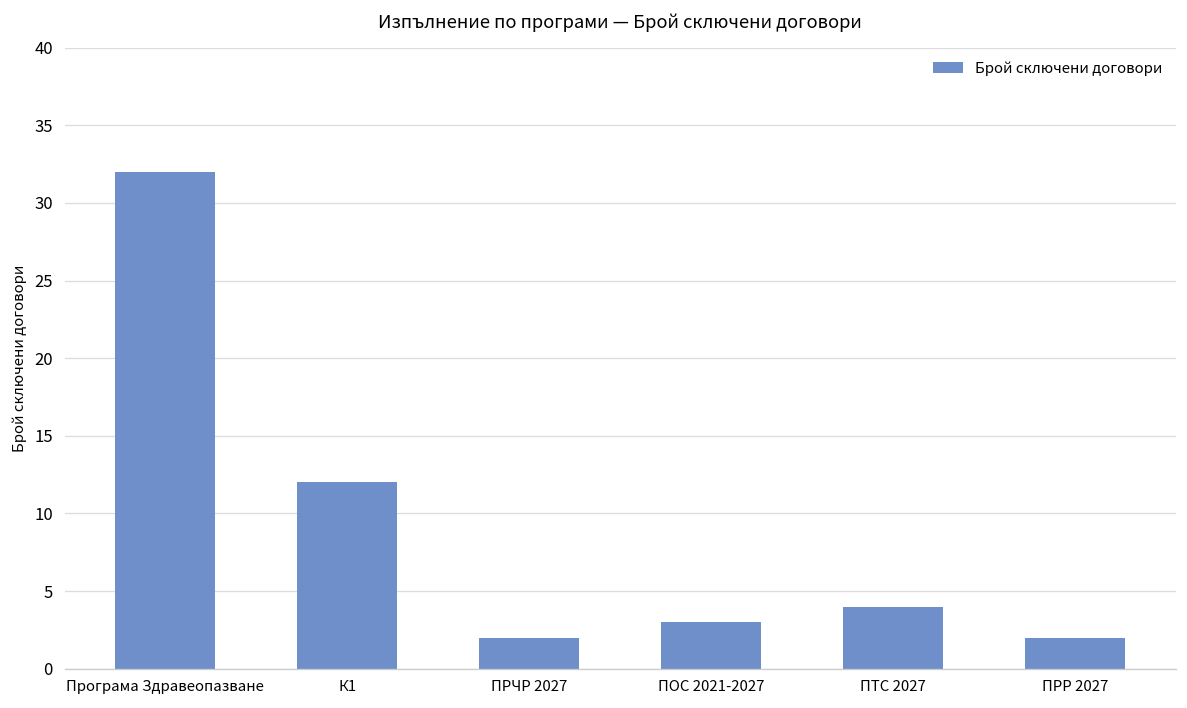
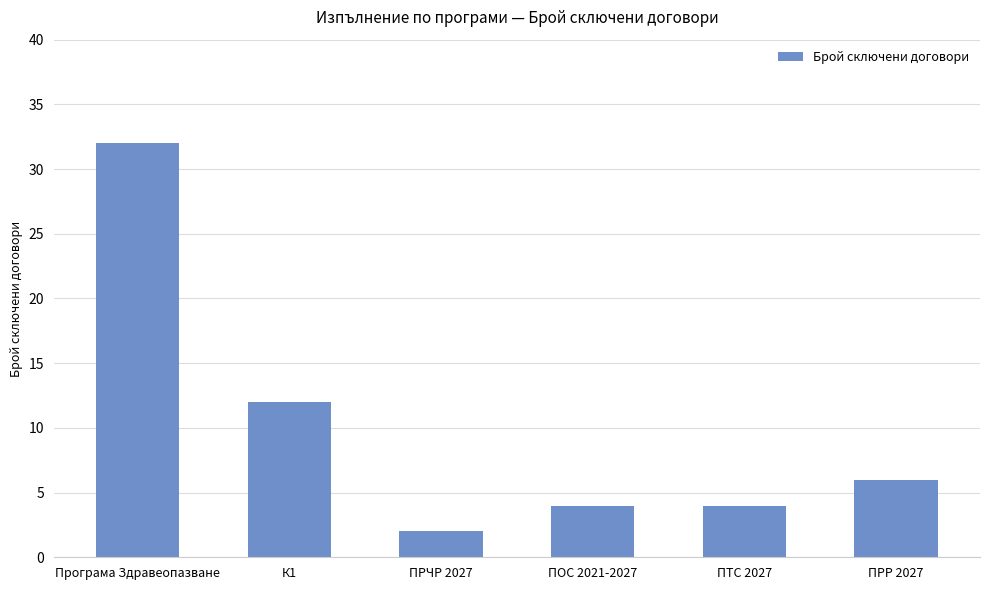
  {
    "Програма Здравеопазване": 32,
    "К1": 12,
    "ПРЧР 2027": 2,
-   "ПОС 2021-2027": 3,
+   "ПОС 2021-2027": 4,
    "ПТС 2027": 4,
-   "ПРР 2027": 2
+   "ПРР 2027": 6
  }
